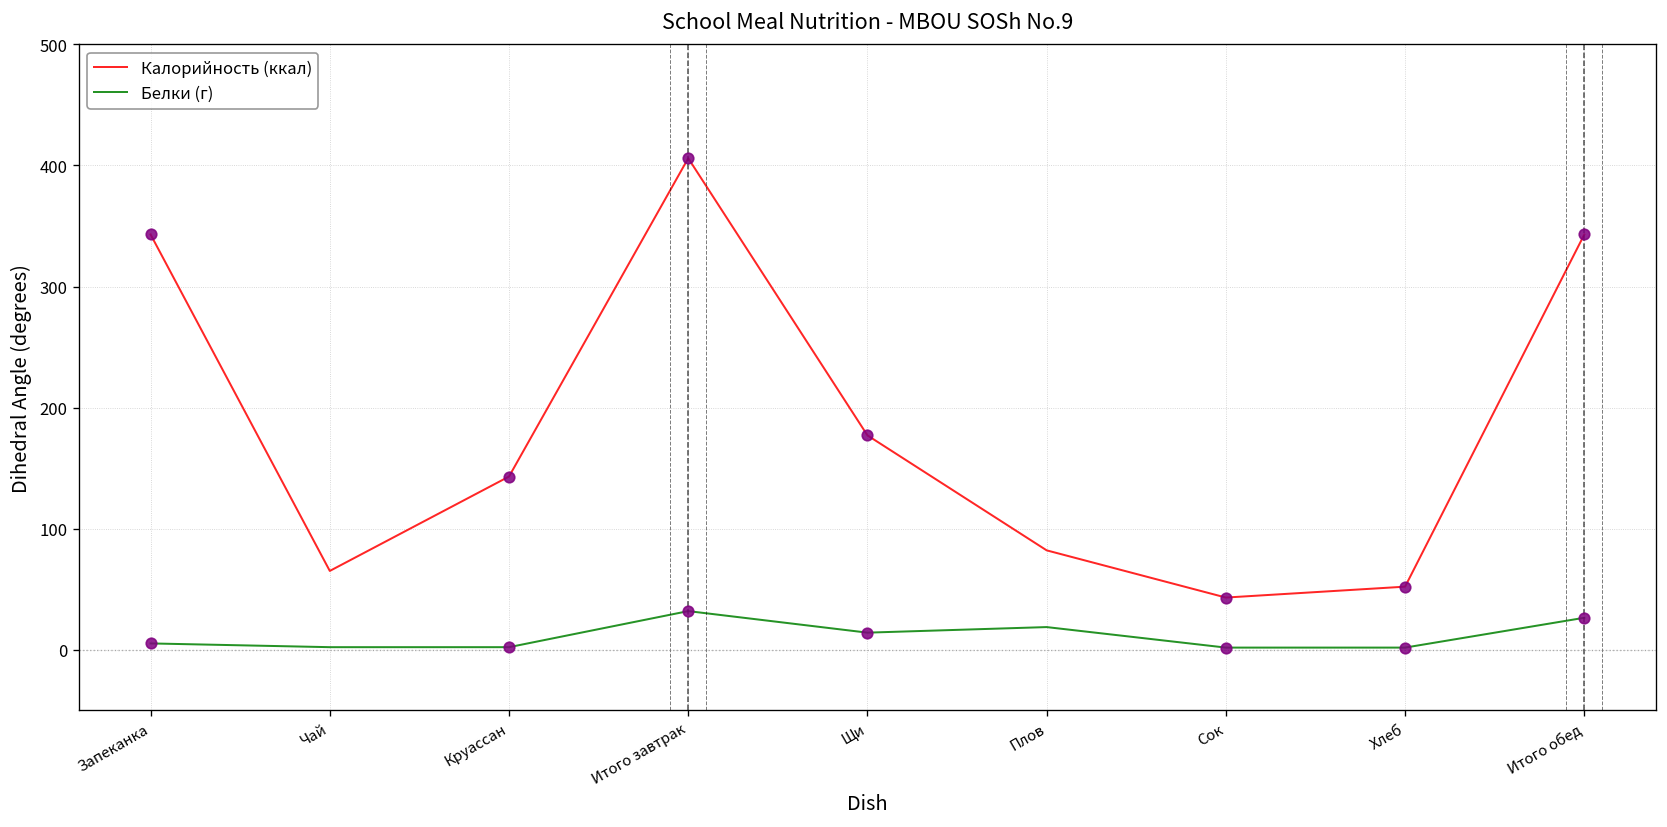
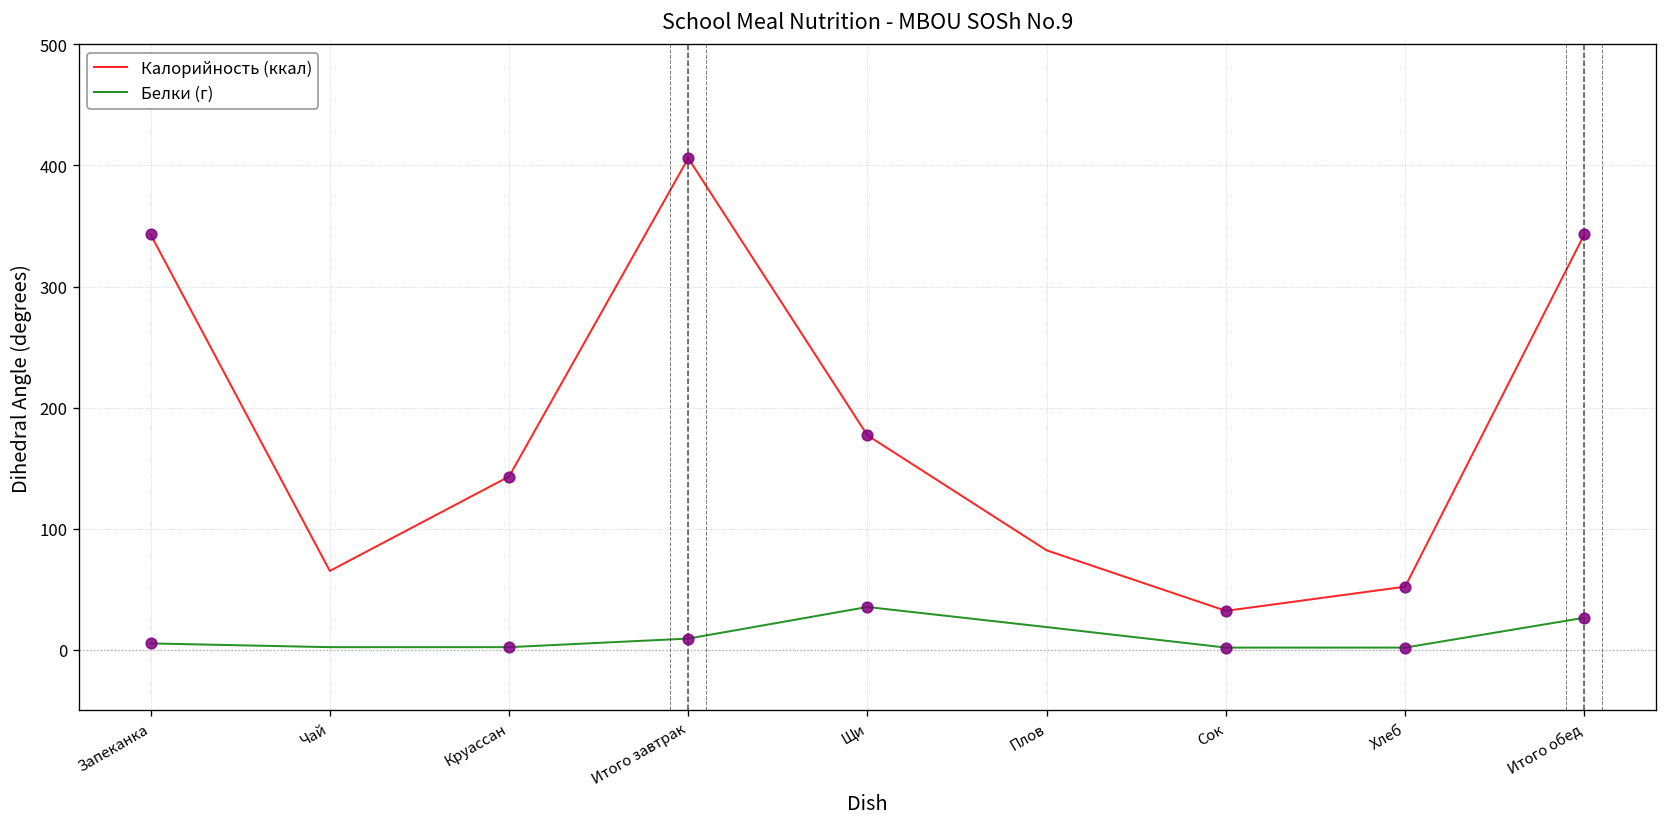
  {
    "Калорийность (ккал)": {
      "Чай": 65,
      "Плов": 82,
-     "Сок": 43
+     "Сок": 32
    },
    "Белки (г)": {
      "Чай": 2,
-     "Итого завтрак": 32,
-     "Щи": 14,
+     "Итого завтрак": 9,
+     "Щи": 35,
      "Плов": 19
    }
  }
